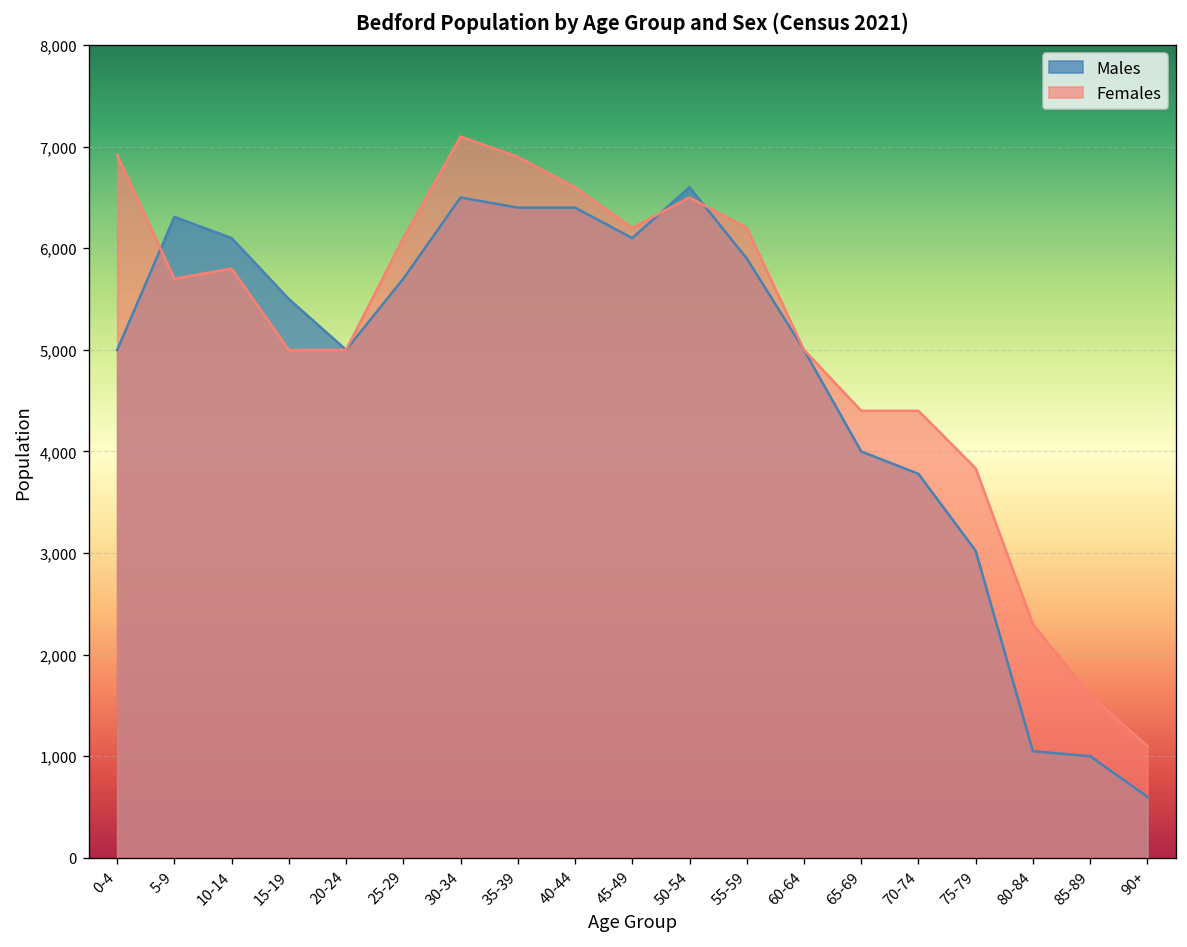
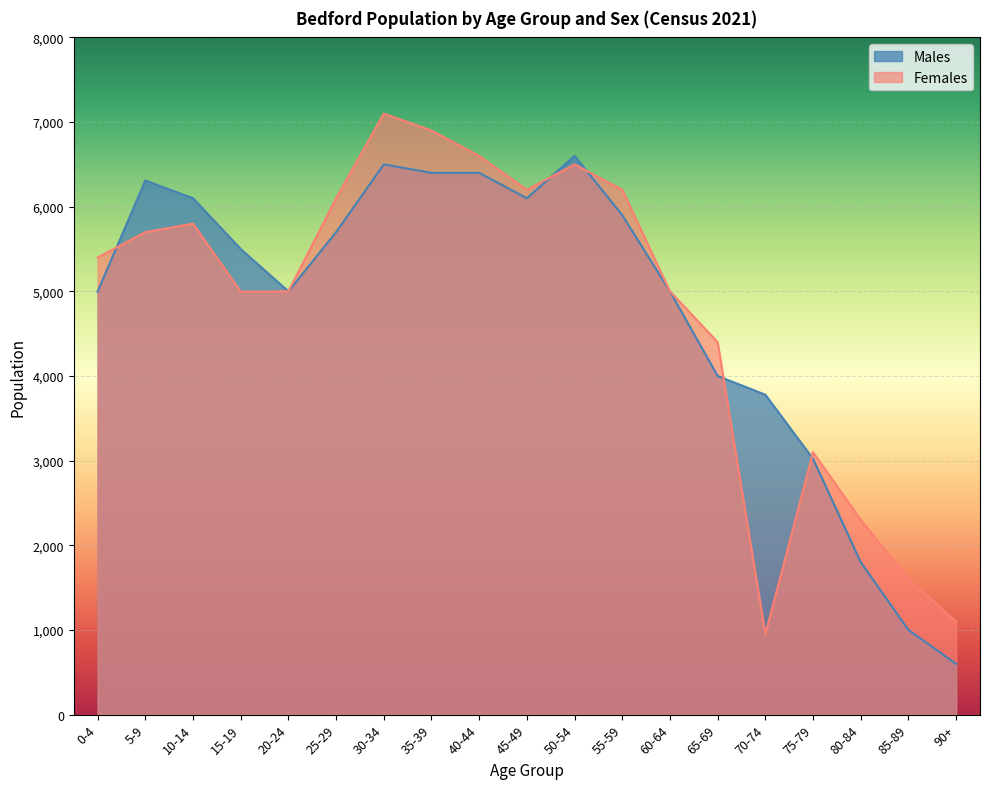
  {
    "Males": {
      "0-4": "5,000",
      "5-9": "6,300",
      "10-14": "6,100",
      "15-19": "5,500",
      "25-29": "5,700",
      "30-34": "6,500",
      "35-39": "6,400",
      "40-44": "6,400",
      "45-49": "6,100",
      "50-54": "6,600",
      "55-59": "5,900",
      "65-69": "4,000",
      "70-74": "3,800",
      "75-79": "3,000",
-     "80-84": "1,000",
+     "80-84": "1,800",
      "85-89": "1,000",
      "90+": "600"
    },
    "Females": {
-     "0-4": "6,900",
+     "0-4": "5,400",
      "5-9": "5,700",
      "10-14": "5,800",
      "15-19": "5,000",
      "25-29": "6,100",
      "30-34": "7,100",
      "35-39": "6,900",
      "40-44": "6,600",
      "45-49": "6,200",
      "50-54": "6,500",
      "55-59": "6,200",
      "65-69": "4,400",
-     "70-74": "4,400",
-     "75-79": "3,800",
+     "70-74": "1,000",
+     "75-79": "3,100",
      "80-84": "2,300",
      "85-89": "1,600",
      "90+": "1,100"
    }
  }
